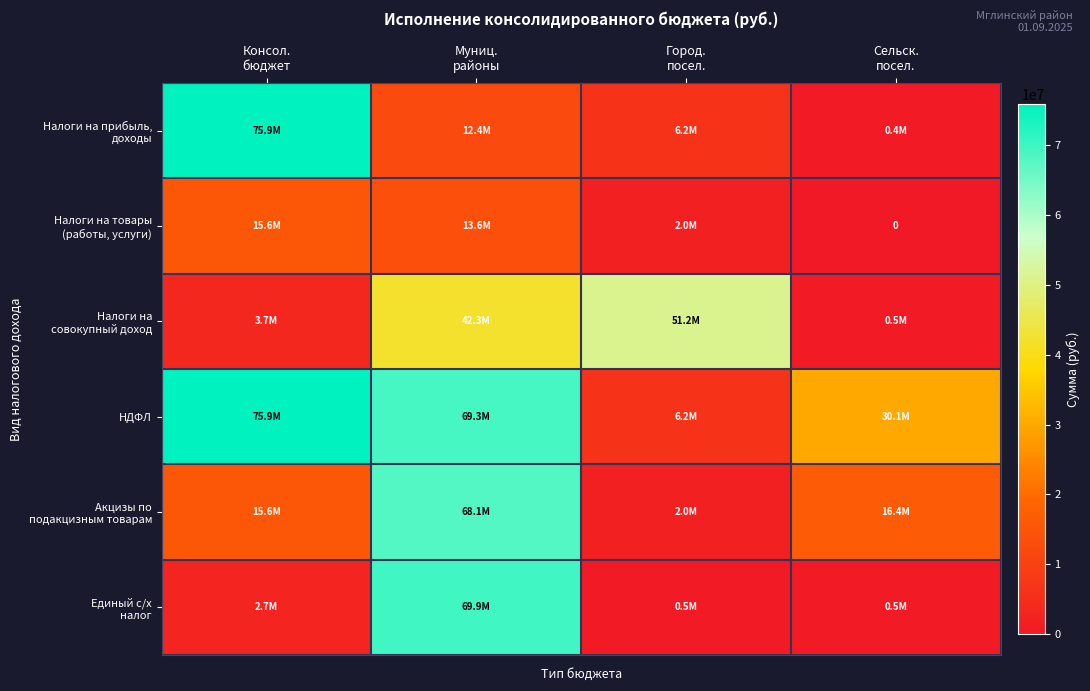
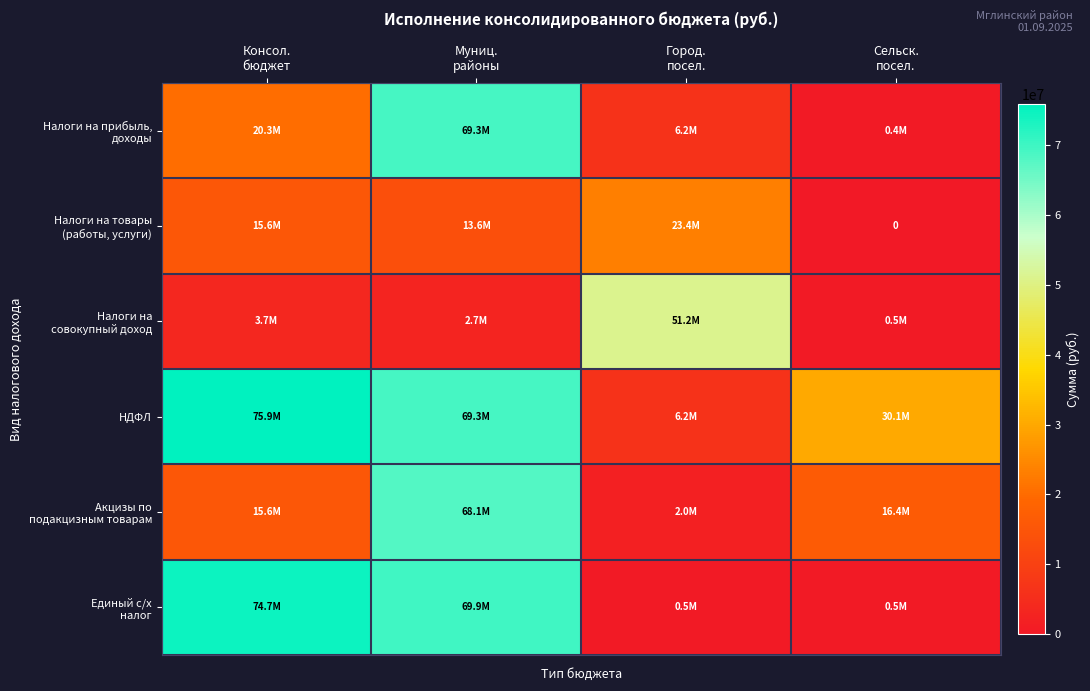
  {
    "Налоги на прибыль, доходы": {
-     "Консол. бюджет": "75.9M",
-     "Муниц. районы": "12.4M",
+     "Консол. бюджет": "20.3M",
+     "Муниц. районы": "69.3M",
      "Город. посел.": "6.2M",
      "Сельск. посел.": "0.4M"
    },
    "Налоги на товары (работы, услуги)": {
      "Консол. бюджет": "15.6M",
      "Муниц. районы": "13.6M",
-     "Город. посел.": "2.0M",
+     "Город. посел.": "23.4M",
      "Сельск. посел.": "0"
    },
    "Налоги на совокупный доход": {
      "Консол. бюджет": "3.7M",
-     "Муниц. районы": "42.3M",
+     "Муниц. районы": "2.7M",
      "Город. посел.": "51.2M",
      "Сельск. посел.": "0.5M"
    },
    "НДФЛ": {
      "Консол. бюджет": "75.9M",
      "Муниц. районы": "69.3M",
      "Город. посел.": "6.2M",
      "Сельск. посел.": "30.1M"
    },
    "Акцизы по подакцизным товарам": {
      "Консол. бюджет": "15.6M",
      "Муниц. районы": "68.1M",
      "Город. посел.": "2.0M",
      "Сельск. посел.": "16.4M"
    },
    "Единый с/х налог": {
-     "Консол. бюджет": "2.7M",
+     "Консол. бюджет": "74.7M",
      "Муниц. районы": "69.9M",
      "Город. посел.": "0.5M",
      "Сельск. посел.": "0.5M"
    }
  }
